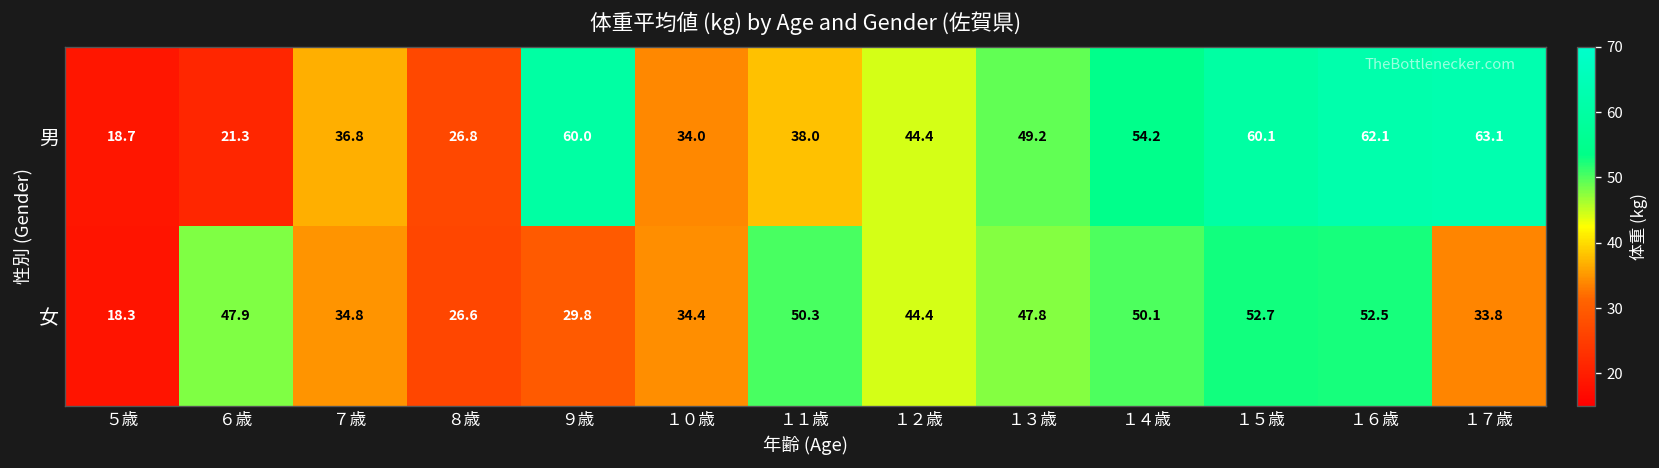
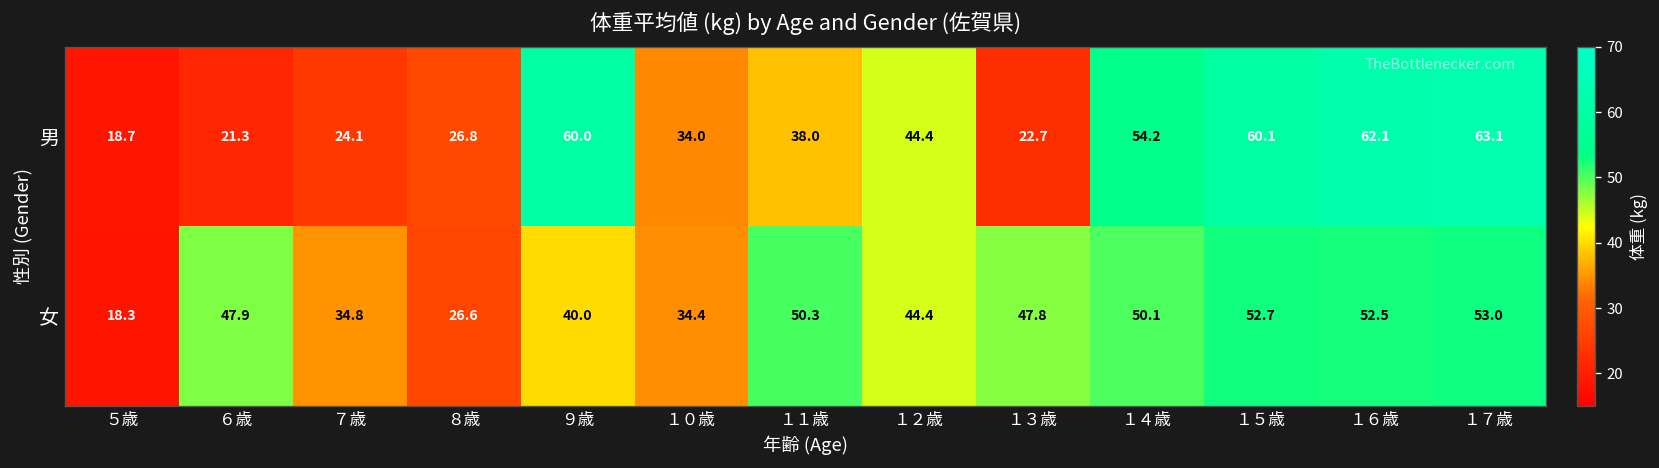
  {
    "男": {
      "５歳": 18.7,
      "６歳": 21.3,
-     "７歳": 36.8,
+     "７歳": 24.1,
      "８歳": 26.8,
      "９歳": 60.0,
      "１０歳": 34.0,
      "１１歳": 38.0,
      "１２歳": 44.4,
-     "１３歳": 49.2,
+     "１３歳": 22.7,
      "１４歳": 54.2,
      "１５歳": 60.1,
      "１６歳": 62.1
    },
    "女": {
      "５歳": 18.3,
      "６歳": 47.9,
      "７歳": 34.8,
      "８歳": 26.6,
-     "９歳": 29.8,
+     "９歳": 40.0,
      "１０歳": 34.4,
      "１１歳": 50.3,
      "１２歳": 44.4,
      "１３歳": 47.8,
      "１４歳": 50.1,
      "１５歳": 52.7,
      "１６歳": 52.5,
-     "１７歳": 33.8
+     "１７歳": 53.0
    }
  }
